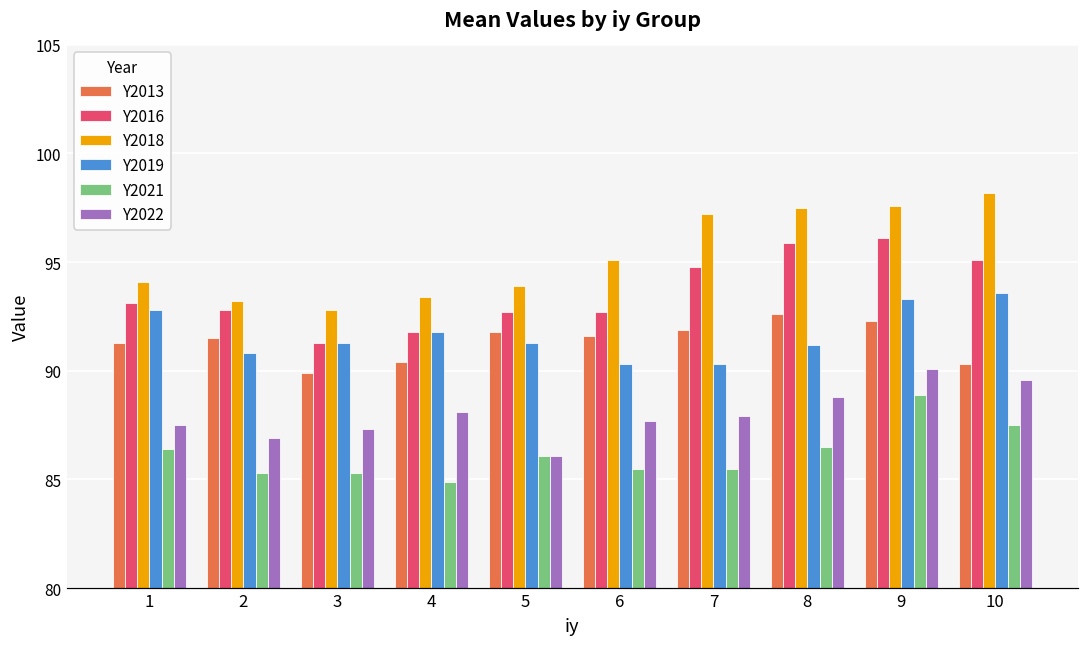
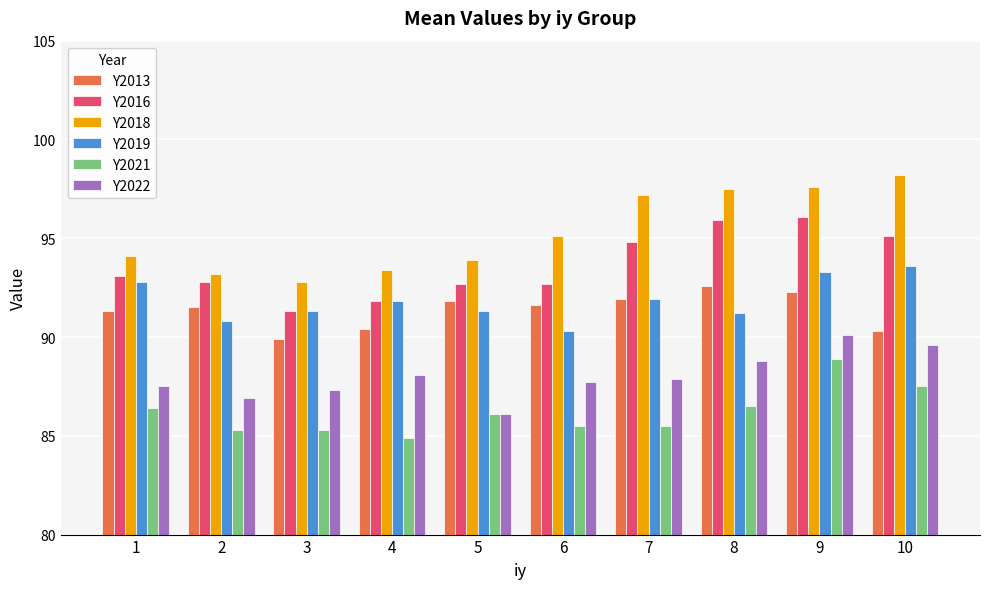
  {
    "Y2018": {
      "1": 94.1,
      "2": 93.2,
      "3": 92.8,
      "4": 93.4,
      "5": 93.9,
      "6": 95.1,
      "7": 97.2,
      "8": 97.5,
      "9": 97.6,
      "10": 98.2
    },
    "Y2019": {
      "1": 92.8,
      "2": 90.8,
      "3": 91.3,
      "4": 91.8,
      "5": 91.3,
      "6": 90.3,
-     "7": 90.3,
+     "7": 91.9,
      "8": 91.2,
      "9": 93.3,
      "10": 93.6
    },
    "Y2021": {
      "1": 86.4,
      "2": 85.3,
      "3": 85.3,
      "4": 84.9,
      "5": 86.1,
      "6": 85.5,
      "7": 85.5,
      "8": 86.5,
      "9": 88.9,
      "10": 87.5
    },
    "Y2022": {
      "1": 87.5,
      "2": 86.9,
      "3": 87.3,
      "4": 88.1,
      "5": 86.1,
      "6": 87.7,
      "7": 87.9,
      "8": 88.8,
      "9": 90.1,
      "10": 89.6
    }
  }
